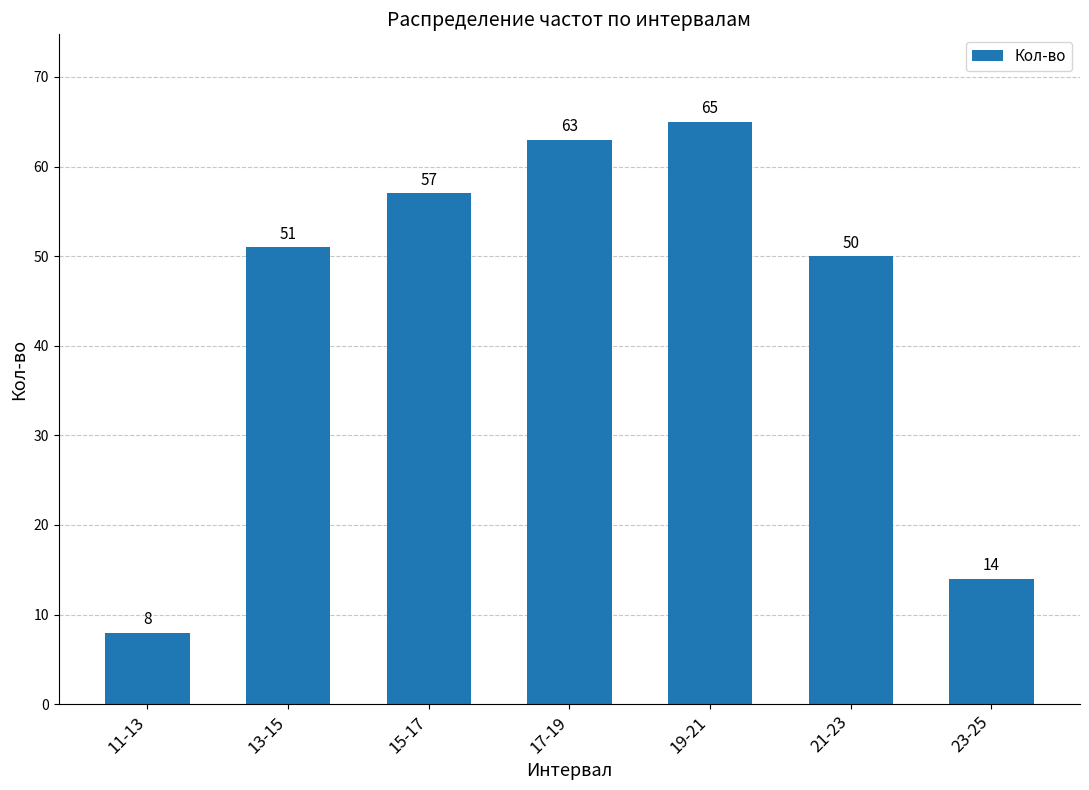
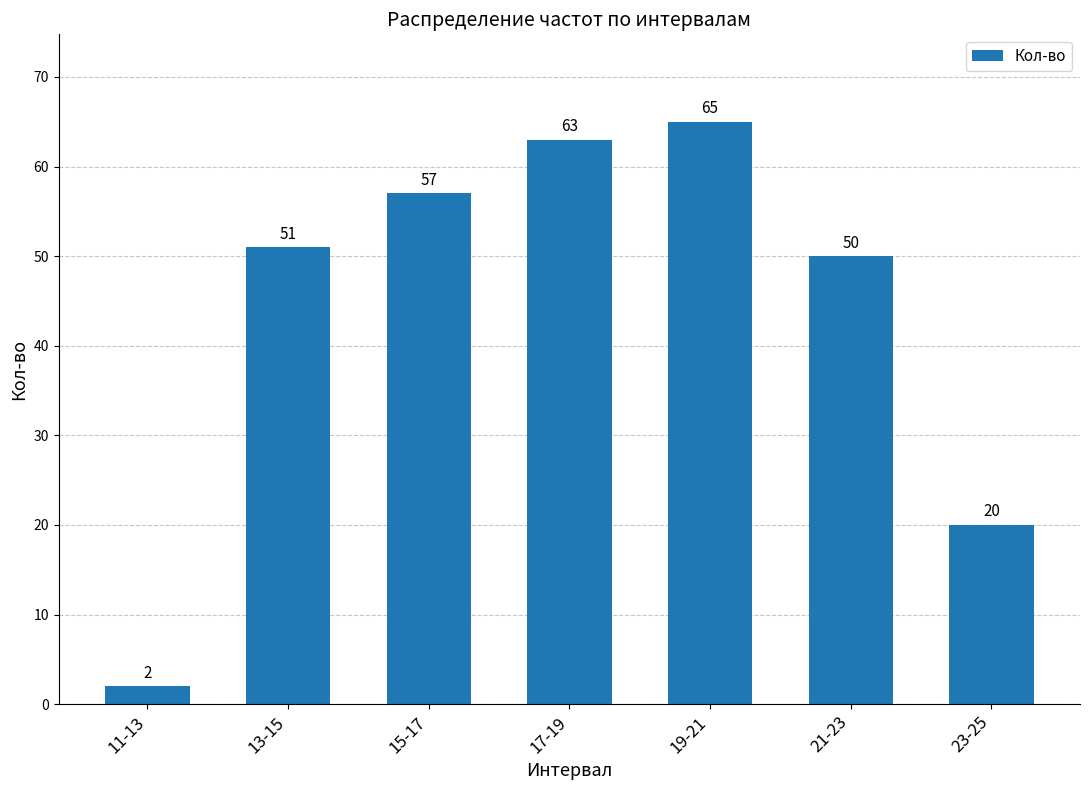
  {
-   "11-13": 8,
+   "11-13": 2,
    "13-15": 51,
    "15-17": 57,
    "17-19": 63,
    "19-21": 65,
    "21-23": 50,
-   "23-25": 14
+   "23-25": 20
  }
